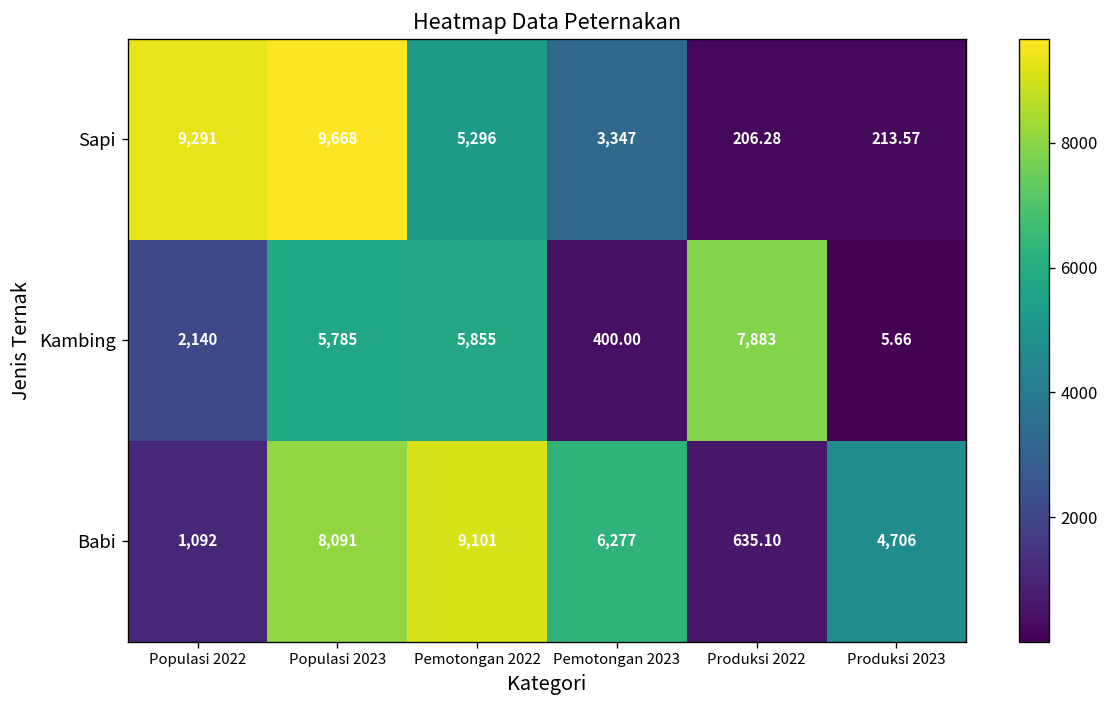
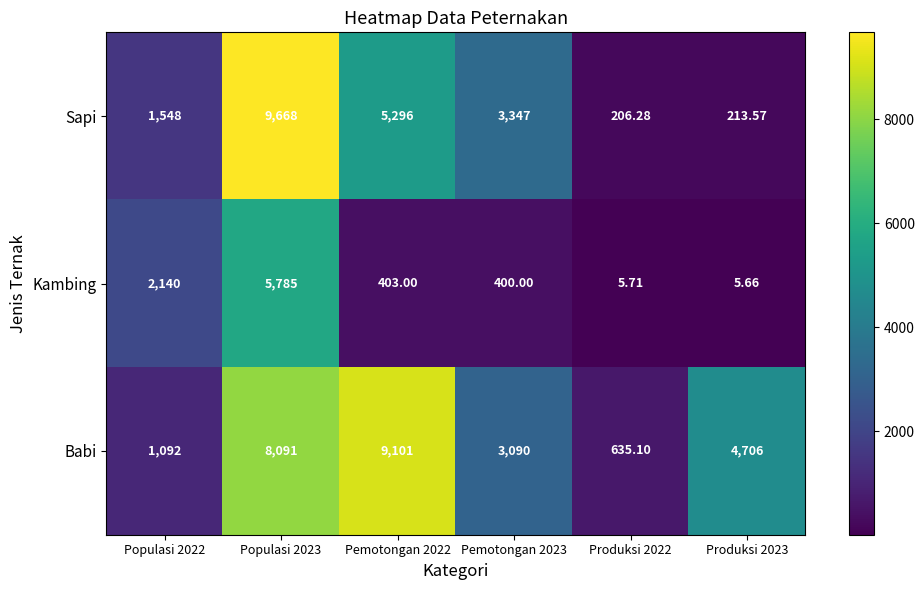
  {
    "Sapi": {
-     "Populasi 2022": "9,291",
+     "Populasi 2022": "1,548",
      "Populasi 2023": "9,668",
      "Pemotongan 2022": "5,296",
      "Pemotongan 2023": "3,347",
      "Produksi 2022": "206.28",
      "Produksi 2023": "213.57"
    },
    "Kambing": {
      "Populasi 2022": "2,140",
      "Populasi 2023": "5,785",
-     "Pemotongan 2022": "5,855",
+     "Pemotongan 2022": "403.00",
      "Pemotongan 2023": "400.00",
-     "Produksi 2022": "7,883",
+     "Produksi 2022": "5.71",
      "Produksi 2023": "5.66"
    },
    "Babi": {
      "Populasi 2022": "1,092",
      "Populasi 2023": "8,091",
      "Pemotongan 2022": "9,101",
-     "Pemotongan 2023": "6,277",
+     "Pemotongan 2023": "3,090",
      "Produksi 2022": "635.10",
      "Produksi 2023": "4,706"
    }
  }
